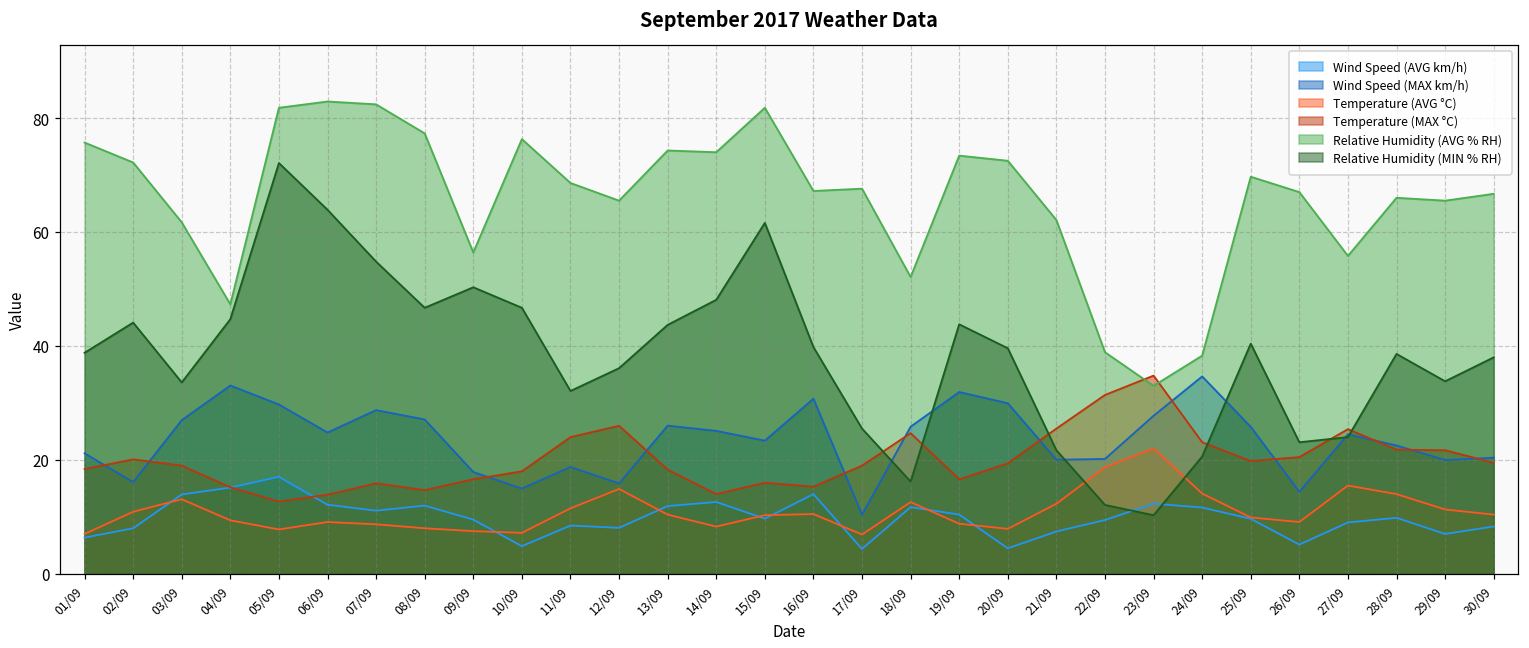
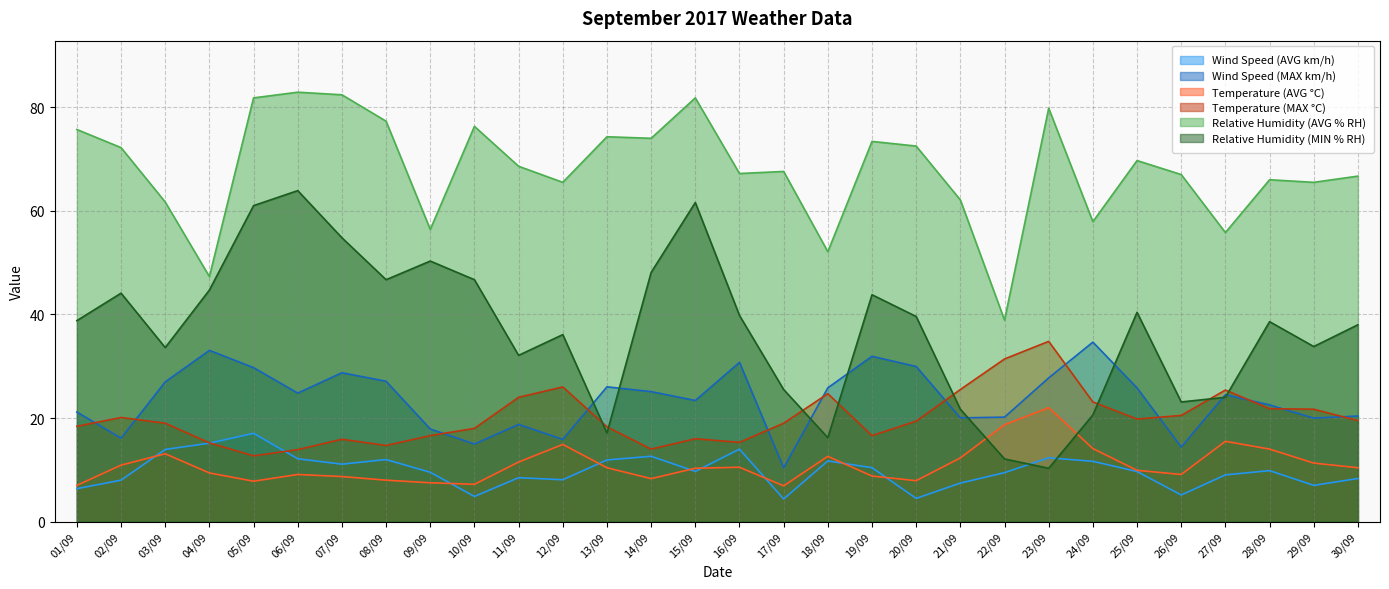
  {
    "Relative Humidity (AVG % RH)": {
      "01/09": 76,
      "02/09": 72,
      "03/09": 62,
      "04/09": 47,
      "05/09": 82,
      "06/09": 83,
      "07/09": 82,
      "08/09": 77,
      "09/09": 56,
      "10/09": 76,
      "11/09": 69,
      "12/09": 66,
      "13/09": 74,
      "14/09": 74,
      "15/09": 82,
      "16/09": 67,
      "17/09": 68,
      "18/09": 52,
      "19/09": 73,
      "20/09": 73,
      "21/09": 62,
      "22/09": 39,
-     "23/09": 33,
-     "24/09": 38,
+     "23/09": 80,
+     "24/09": 58,
      "25/09": 70,
      "26/09": 67,
      "27/09": 56,
      "28/09": 66,
      "29/09": 66,
      "30/09": 67
    },
    "Relative Humidity (MIN % RH)": {
      "01/09": 39,
      "02/09": 44,
      "03/09": 34,
      "04/09": 45,
-     "05/09": 72,
+     "05/09": 61,
      "06/09": 64,
      "07/09": 55,
      "08/09": 47,
      "09/09": 50,
      "10/09": 47,
      "11/09": 32,
      "12/09": 36,
-     "13/09": 44,
+     "13/09": 17,
      "14/09": 48,
      "15/09": 62,
      "16/09": 40,
      "17/09": 26,
      "18/09": 16,
      "19/09": 44,
      "20/09": 40,
      "21/09": 22,
      "22/09": 12,
      "23/09": 10,
      "24/09": 21,
      "25/09": 40,
      "26/09": 23,
      "27/09": 24,
      "28/09": 39,
      "29/09": 34,
      "30/09": 38
    }
  }
